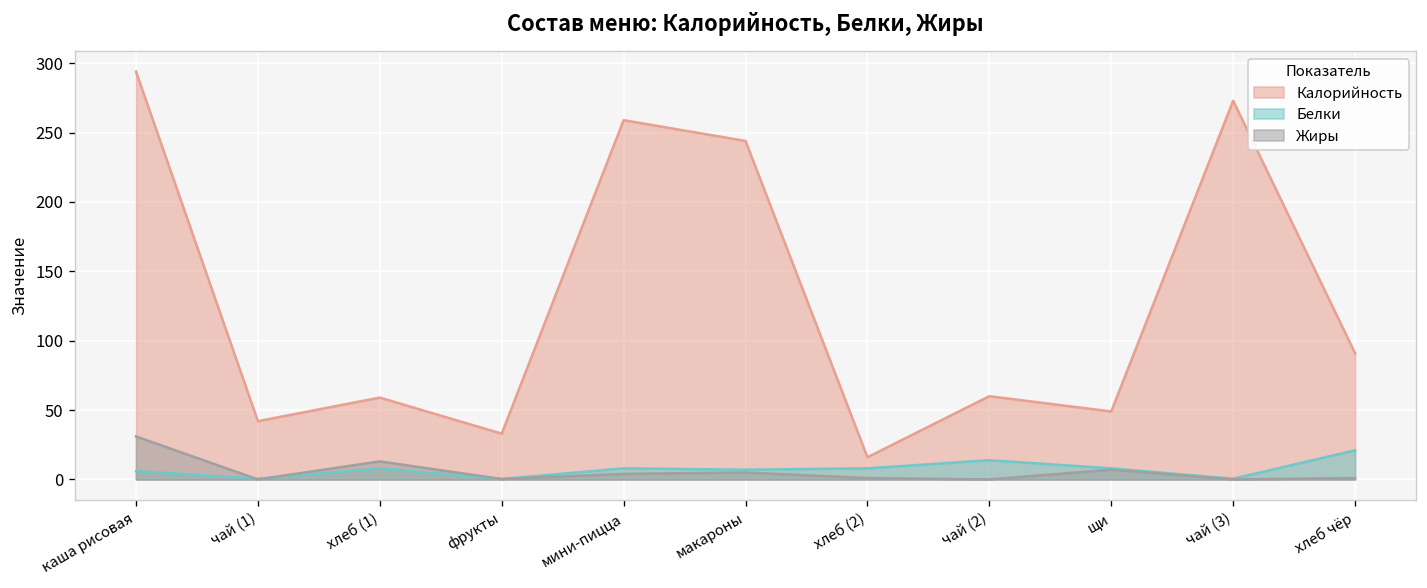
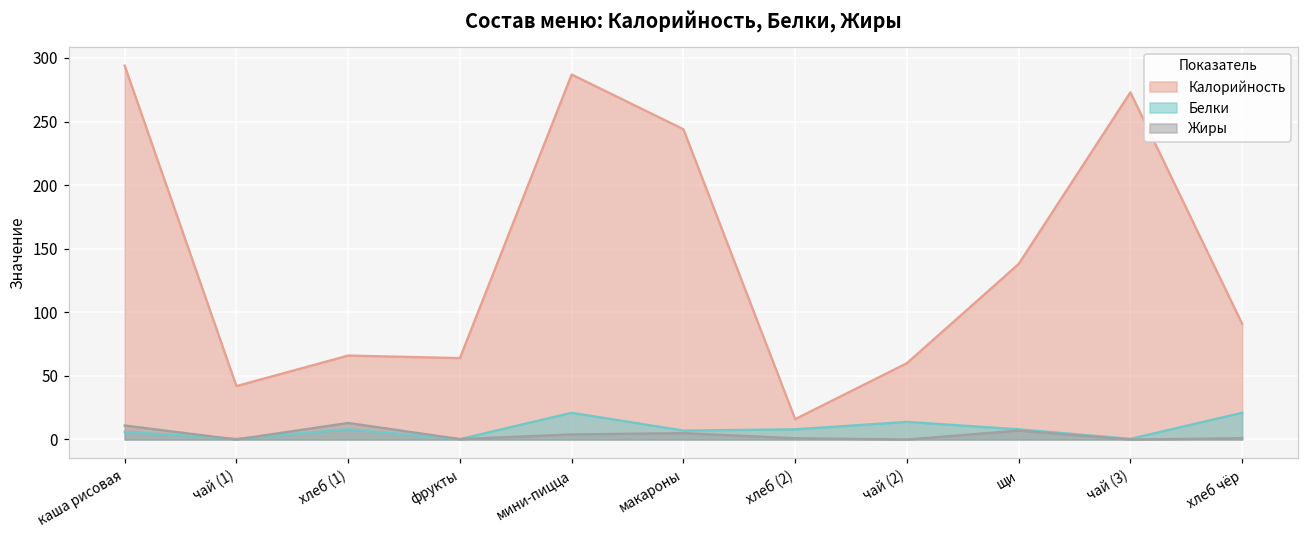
  {
    "Калорийность": {
      "каша рисовая": 294,
      "чай (1)": 42,
-     "хлеб (1)": 59,
-     "фрукты": 33,
-     "мини-пицца": 259,
+     "хлеб (1)": 66,
+     "фрукты": 64,
+     "мини-пицца": 287,
      "макароны": 244,
      "хлеб (2)": 16,
      "чай (2)": 60,
-     "щи": 49,
+     "щи": 138,
      "чай (3)": 273,
      "хлеб чёр": 91
    },
    "Белки": {
      "каша рисовая": 6,
      "хлеб (1)": 8,
-     "мини-пицца": 8,
+     "мини-пицца": 21,
      "хлеб (2)": 8,
      "чай (2)": 14,
      "хлеб чёр": 21
    },
    "Жиры": {
-     "каша рисовая": 31,
+     "каша рисовая": 11,
      "хлеб (1)": 13,
      "мини-пицца": 4,
      "хлеб (2)": 1,
      "чай (2)": 0,
      "хлеб чёр": 1
    }
  }
